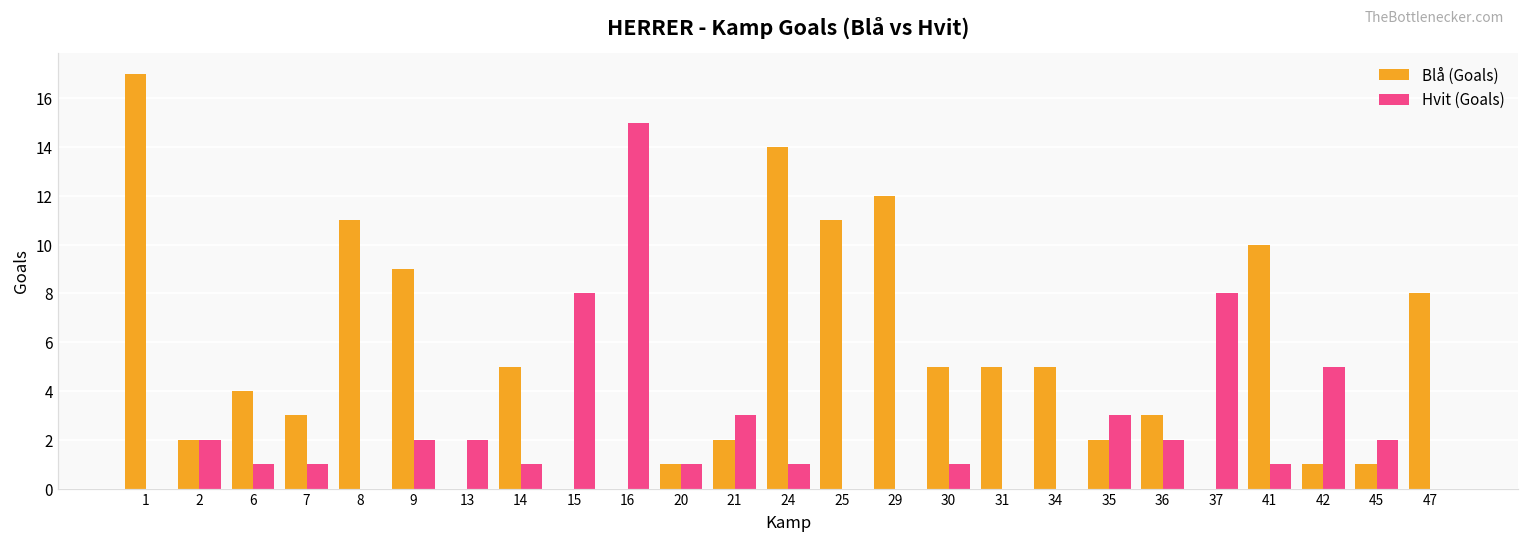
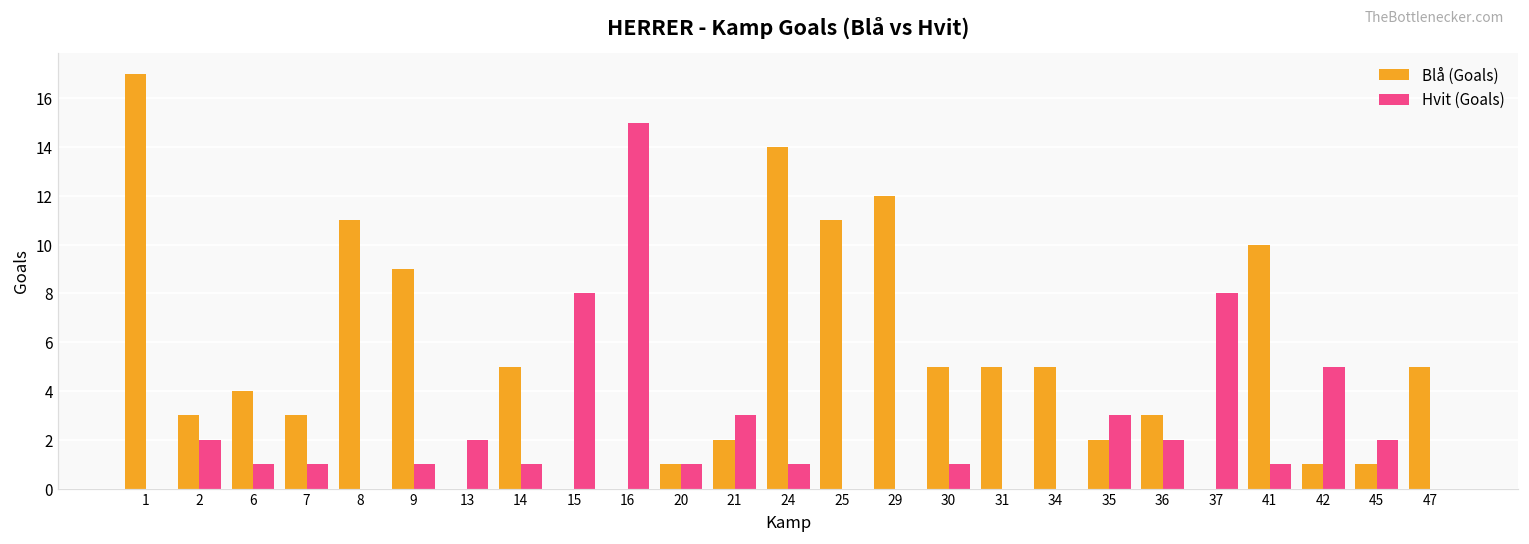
  {
    "Blå (Goals)": {
      "1": 17,
-     "2": 2,
+     "2": 3,
      "6": 4,
      "7": 3,
      "8": 11,
      "9": 9,
      "13": 0,
      "14": 5,
      "15": 0,
      "16": 0,
      "20": 1,
      "21": 2,
      "24": 14,
      "25": 11,
      "29": 12,
      "30": 5,
      "31": 5,
      "34": 5,
      "35": 2,
      "36": 3,
      "37": 0,
      "41": 10,
      "42": 1,
      "45": 1,
-     "47": 8
+     "47": 5
    },
    "Hvit (Goals)": {
      "1": 0,
      "2": 2,
      "6": 1,
      "7": 1,
      "8": 0,
-     "9": 2,
+     "9": 1,
      "13": 2,
      "14": 1,
      "15": 8,
      "16": 15,
      "20": 1,
      "21": 3,
      "24": 1,
      "25": 0,
      "29": 0,
      "30": 1,
      "31": 0,
      "34": 0,
      "35": 3,
      "36": 2,
      "37": 8,
      "41": 1,
      "42": 5,
      "45": 2,
      "47": 0
    }
  }
